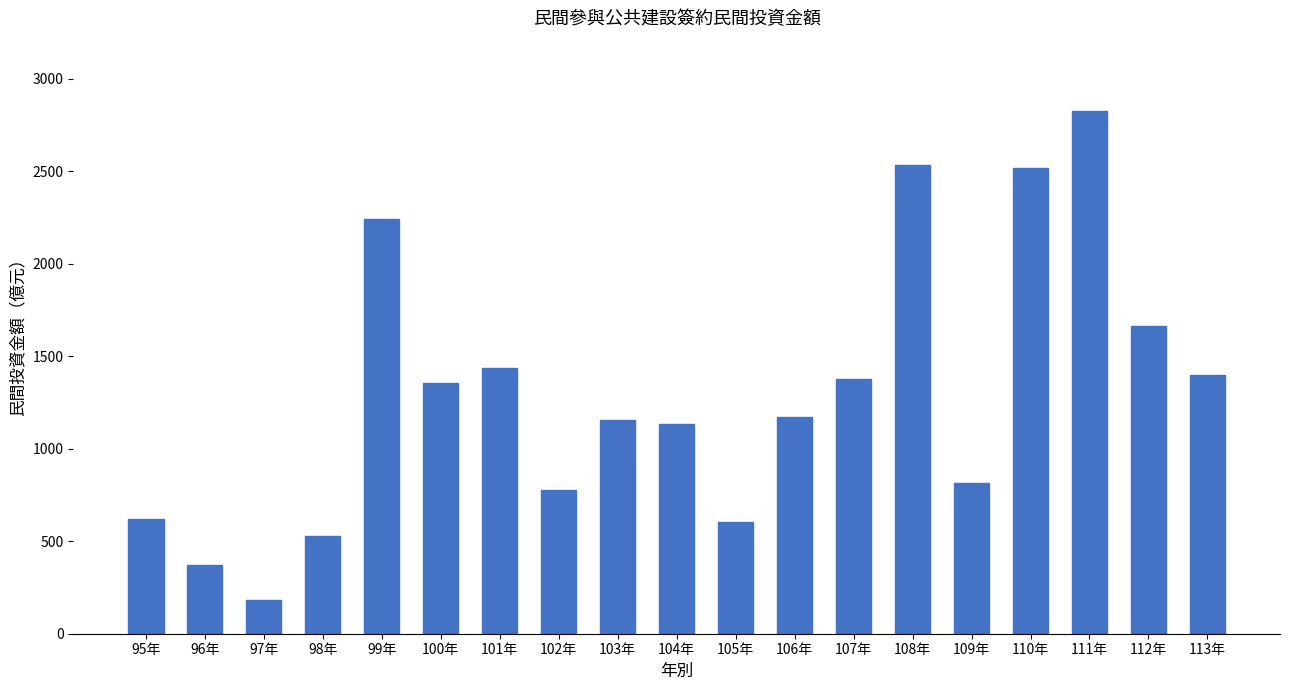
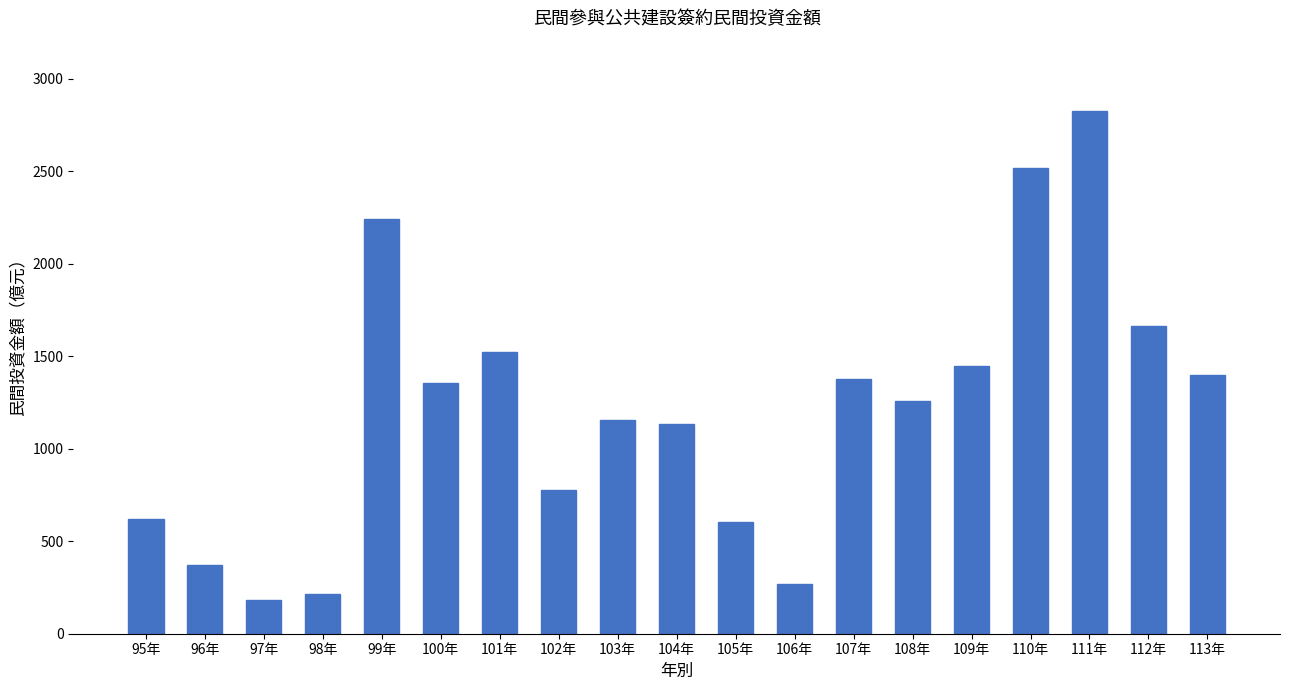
  {
    "95年": 620,
    "96年": 370,
    "97年": 180,
-   "98年": 530,
+   "98年": 210,
    "99年": 2240,
    "100年": 1360,
-   "101年": 1440,
+   "101年": 1520,
    "102年": 780,
    "103年": 1160,
    "104年": 1140,
    "105年": 610,
-   "106年": 1170,
+   "106年": 270,
    "107年": 1380,
-   "108年": 2530,
-   "109年": 820,
+   "108年": 1260,
+   "109年": 1450,
    "110年": 2520,
    "111年": 2830,
    "112年": 1660,
    "113年": 1400
  }
